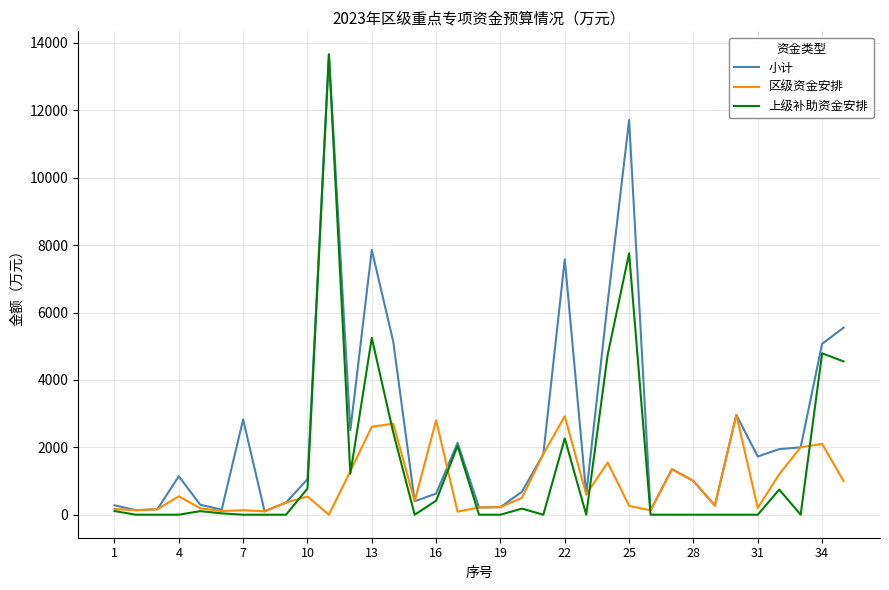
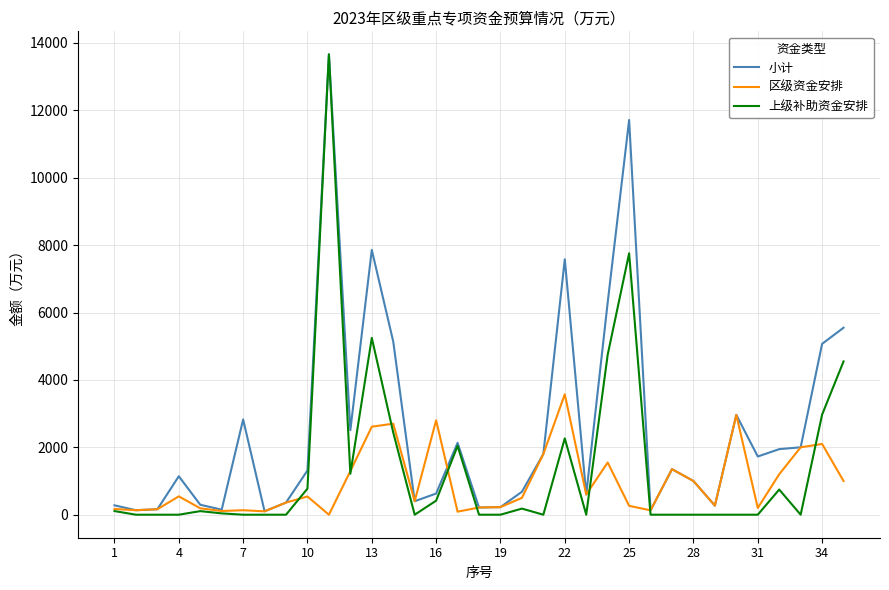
  {
    "小计": {
      "1": 300,
      "4": 1100,
      "7": 2800,
-     "10": 1100,
+     "10": 1300,
      "13": 7900,
      "16": 600,
      "22": 7600,
      "25": 11700,
      "31": 1700,
      "34": 5100
    },
    "区级资金安排": {
      "4": 500,
      "7": 100,
      "10": 500,
      "13": 2600,
      "16": 2800,
-     "22": 2900,
+     "22": 3600,
      "25": 300,
      "31": 200,
      "34": 2100
    },
    "上级补助资金安排": {
      "4": 0,
      "7": 0,
      "10": 800,
      "13": 5200,
      "16": 400,
      "19": 0,
      "22": 2300,
      "25": 7800,
      "28": 0,
      "31": 0,
-     "34": 4800
+     "34": 3000
    }
  }
